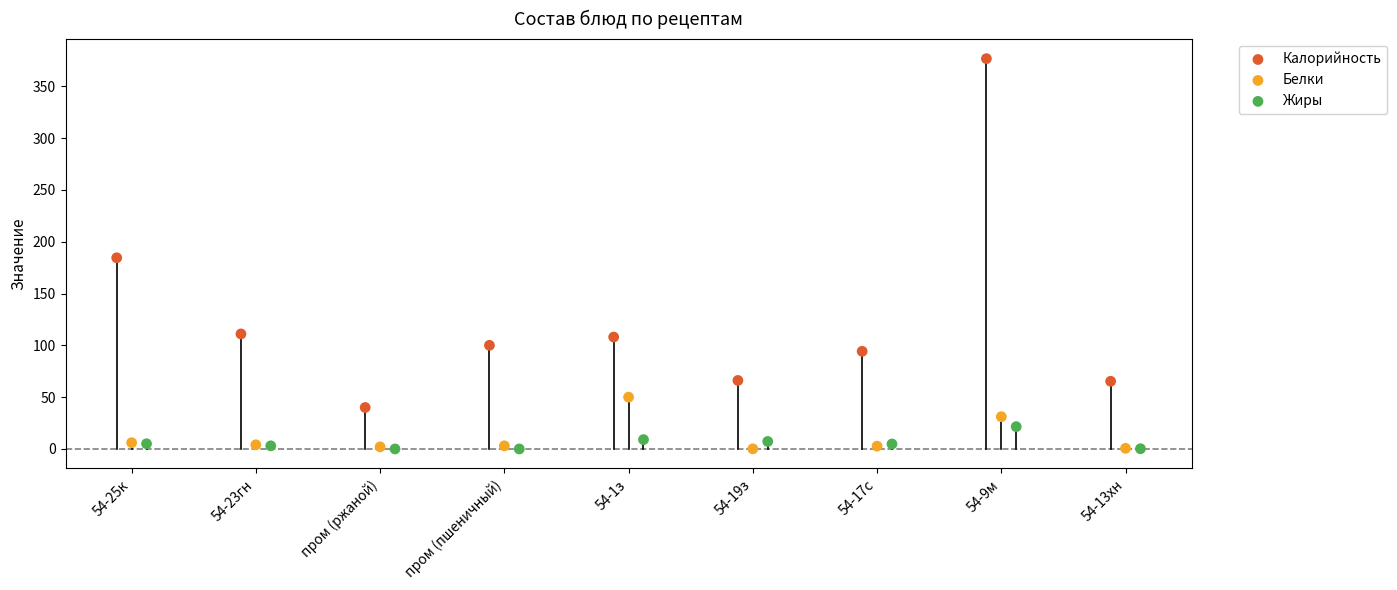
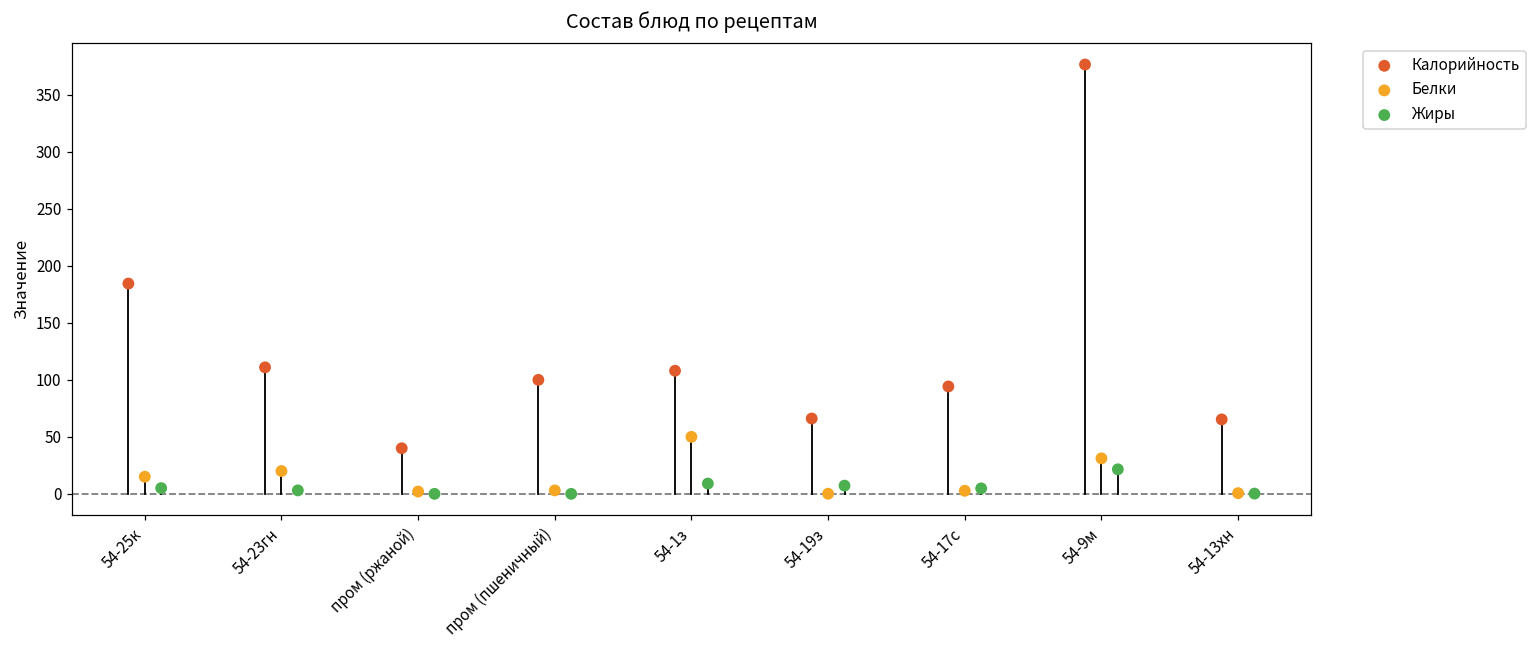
  {
    "Белки": {
-     "54-25к": 6,
-     "54-23гн": 4
+     "54-25к": 15,
+     "54-23гн": 20
    }
  }
